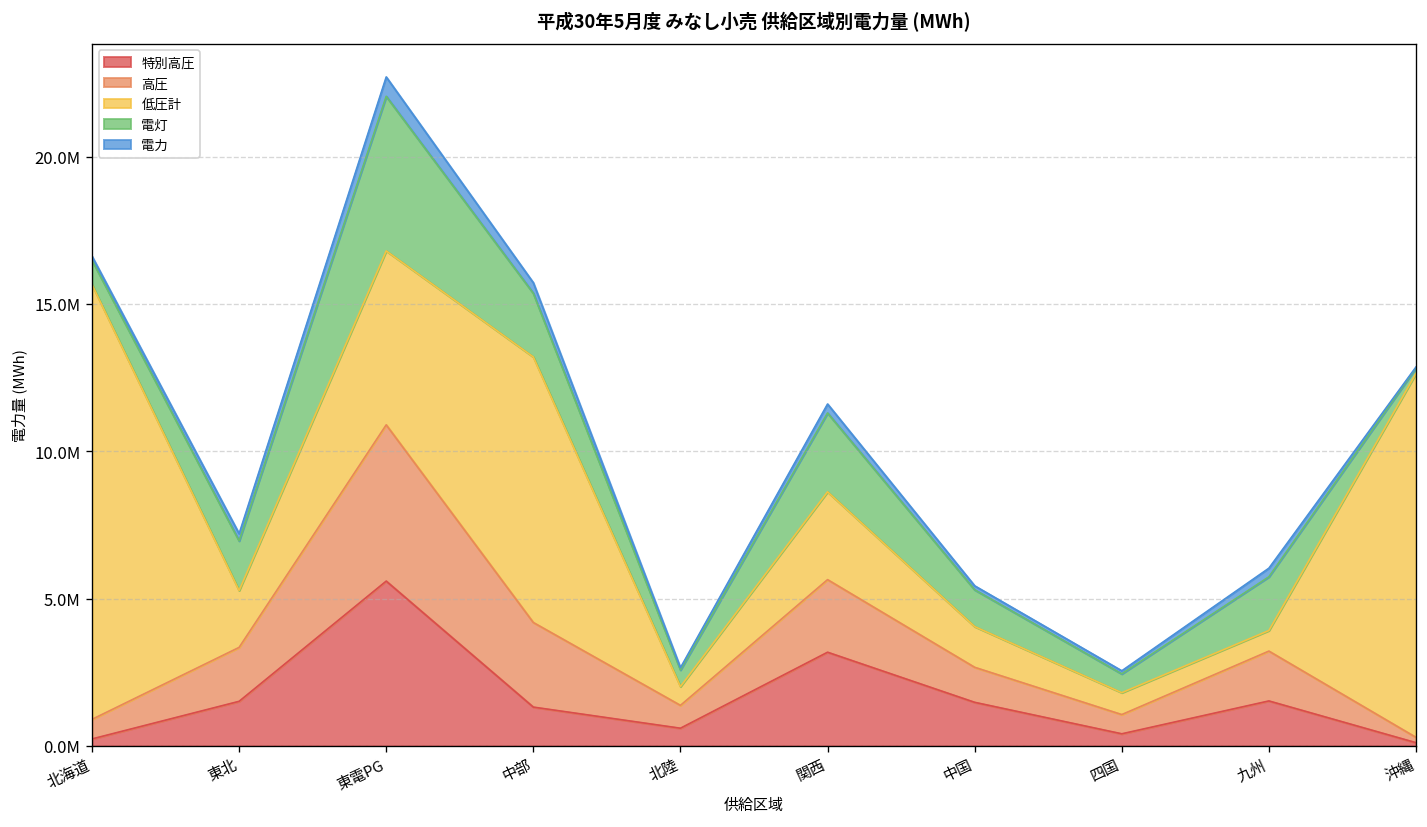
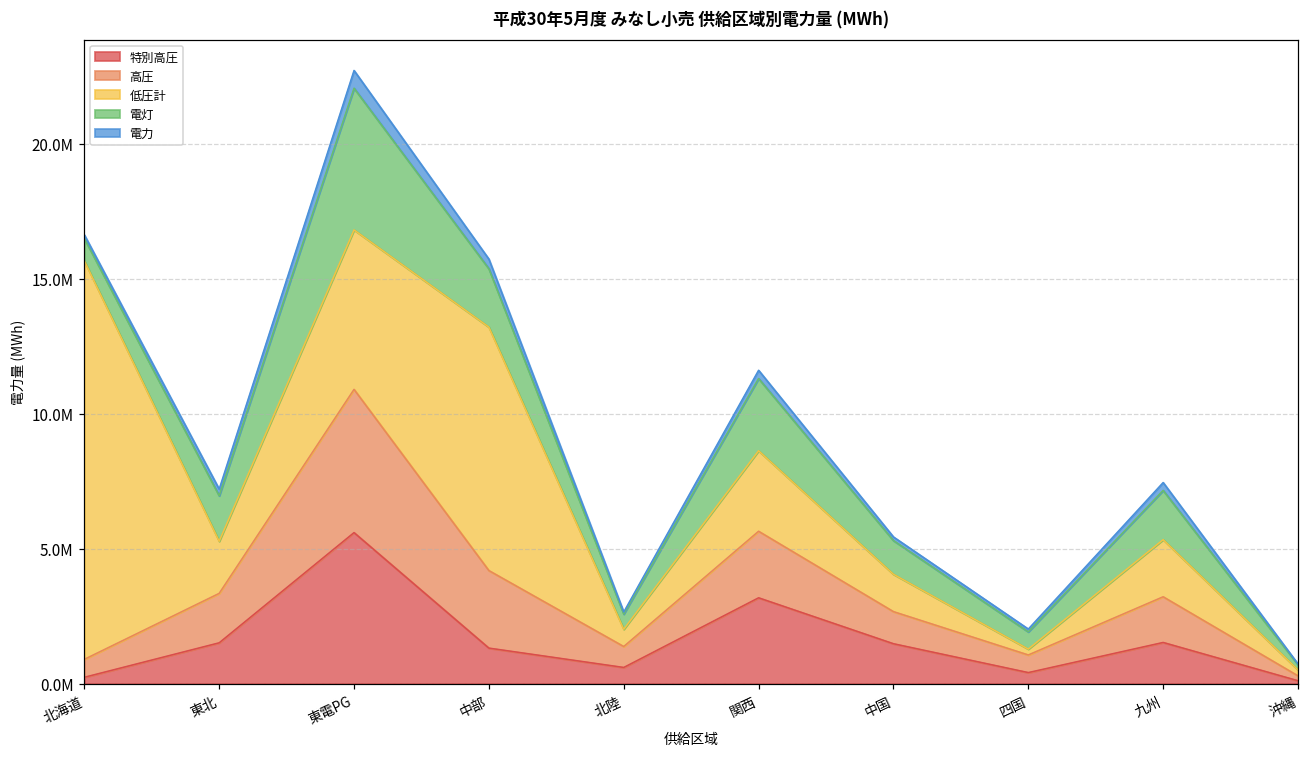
  {
    "特別高圧": {
      "北海道": 200000,
      "東北": 1500000,
      "東電PG": 5600000,
      "中部": 1300000,
      "北陸": 600000,
      "関西": 3200000,
      "中国": 1500000,
      "四国": 400000,
      "九州": 1500000,
      "沖縄": 100000
    },
    "高圧": {
      "北海道": 700000,
      "東北": 1800000,
      "東電PG": 5300000,
      "中部": 2900000,
      "北陸": 800000,
      "関西": 2500000,
      "中国": 1200000,
      "四国": 700000,
      "九州": 1700000,
      "沖縄": 200000
    },
    "低圧計": {
      "北海道": 14800000,
      "東北": 1900000,
      "東電PG": 5900000,
      "中部": 9000000,
      "北陸": 600000,
      "関西": 3000000,
      "中国": 1400000,
-     "四国": 700000,
-     "九州": 700000,
-     "沖縄": 12400000
+     "四国": 200000,
+     "九州": 2100000,
+     "沖縄": 200000
    },
    "電灯": {
      "北海道": 800000,
      "東北": 1700000,
      "東電PG": 5200000,
      "中部": 2200000,
      "関西": 2700000,
      "中国": 1200000,
      "九州": 1800000
    },
    "電力": {
      "北海道": 100000,
      "東北": 200000,
      "東電PG": 700000,
      "中部": 400000,
      "関西": 300000,
      "中国": 100000,
      "九州": 300000
    }
  }
